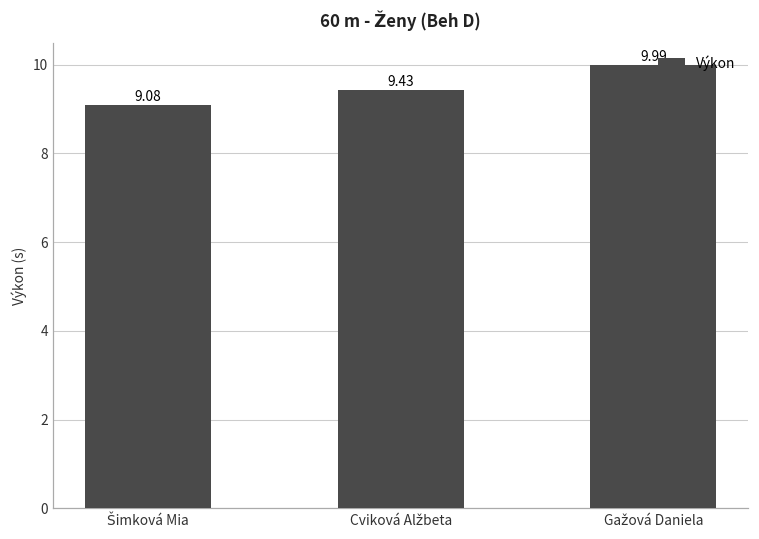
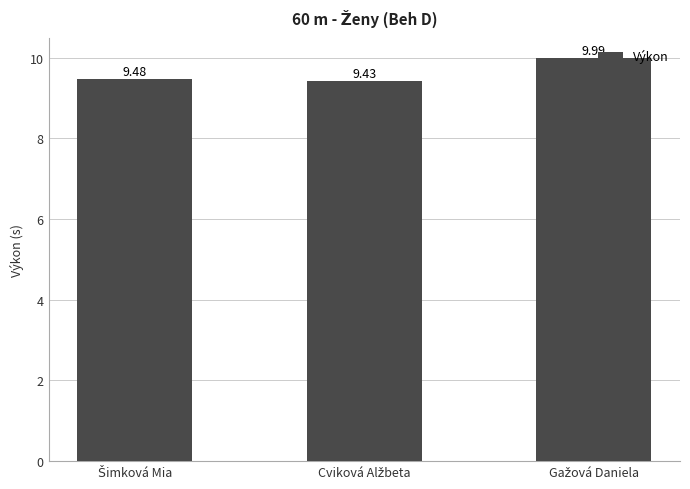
  {
-   "Šimková Mia": 9.08,
+   "Šimková Mia": 9.48,
    "Cviková Alžbeta": 9.43,
    "Gažová Daniela": 9.99
  }
